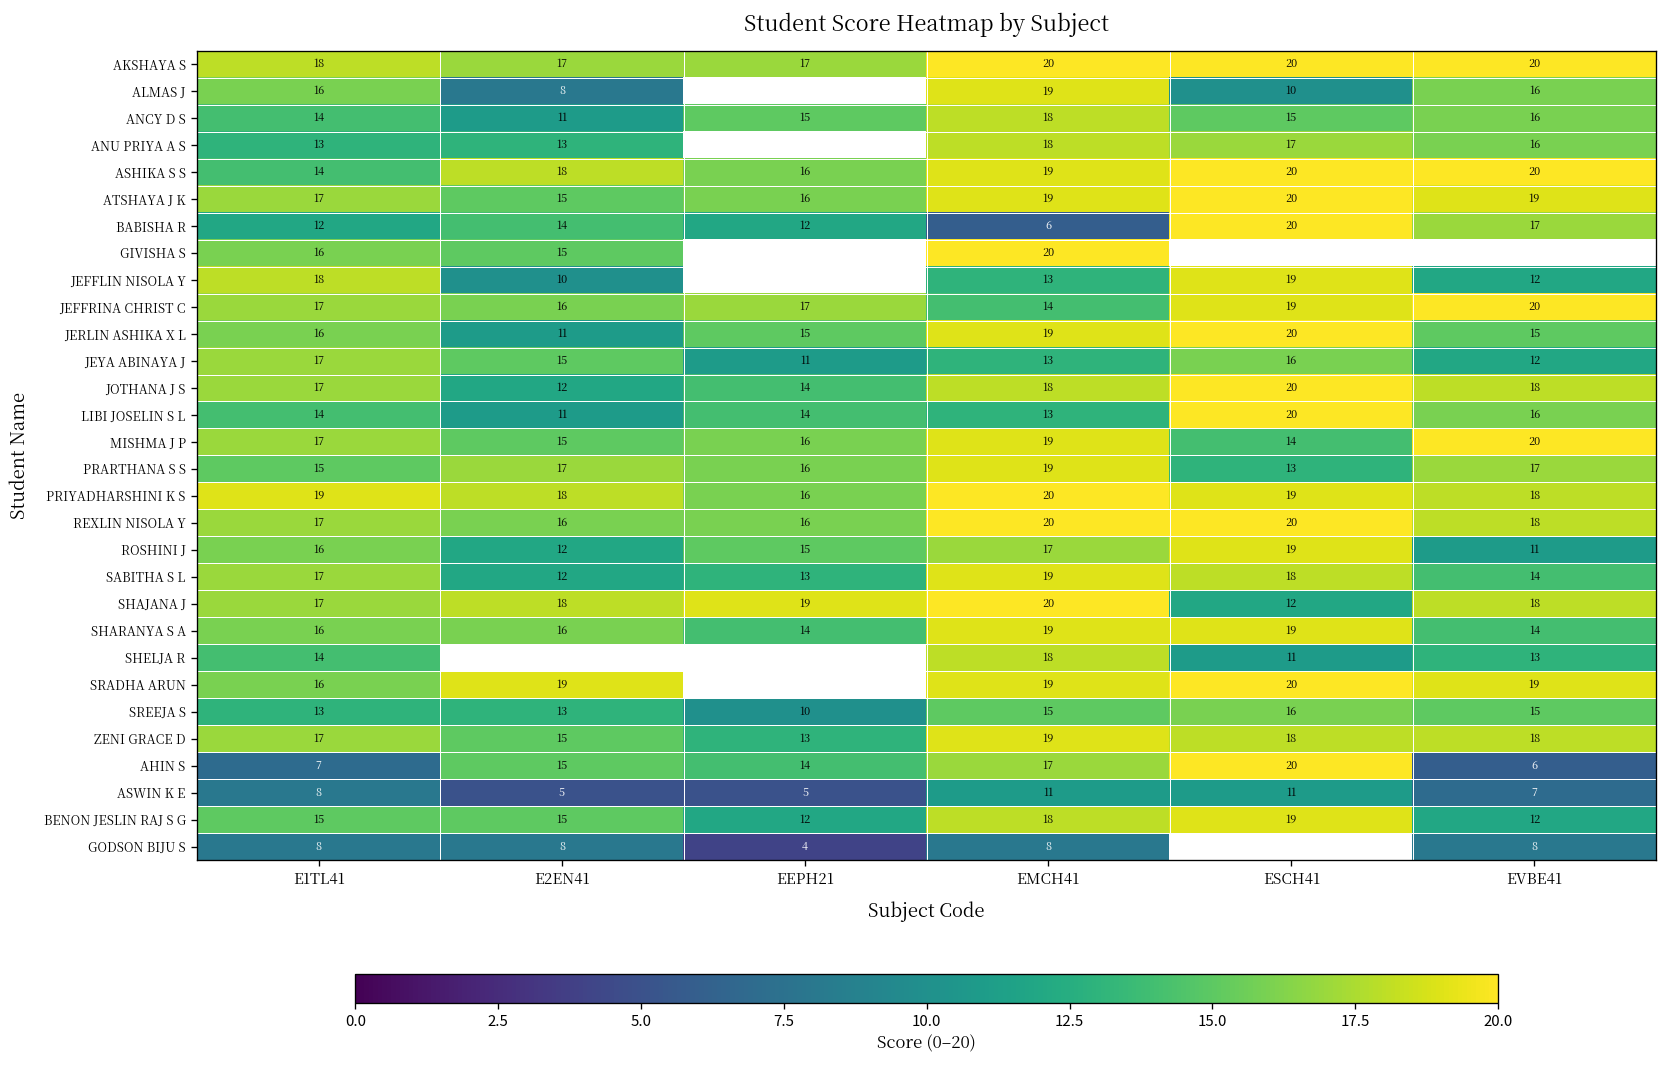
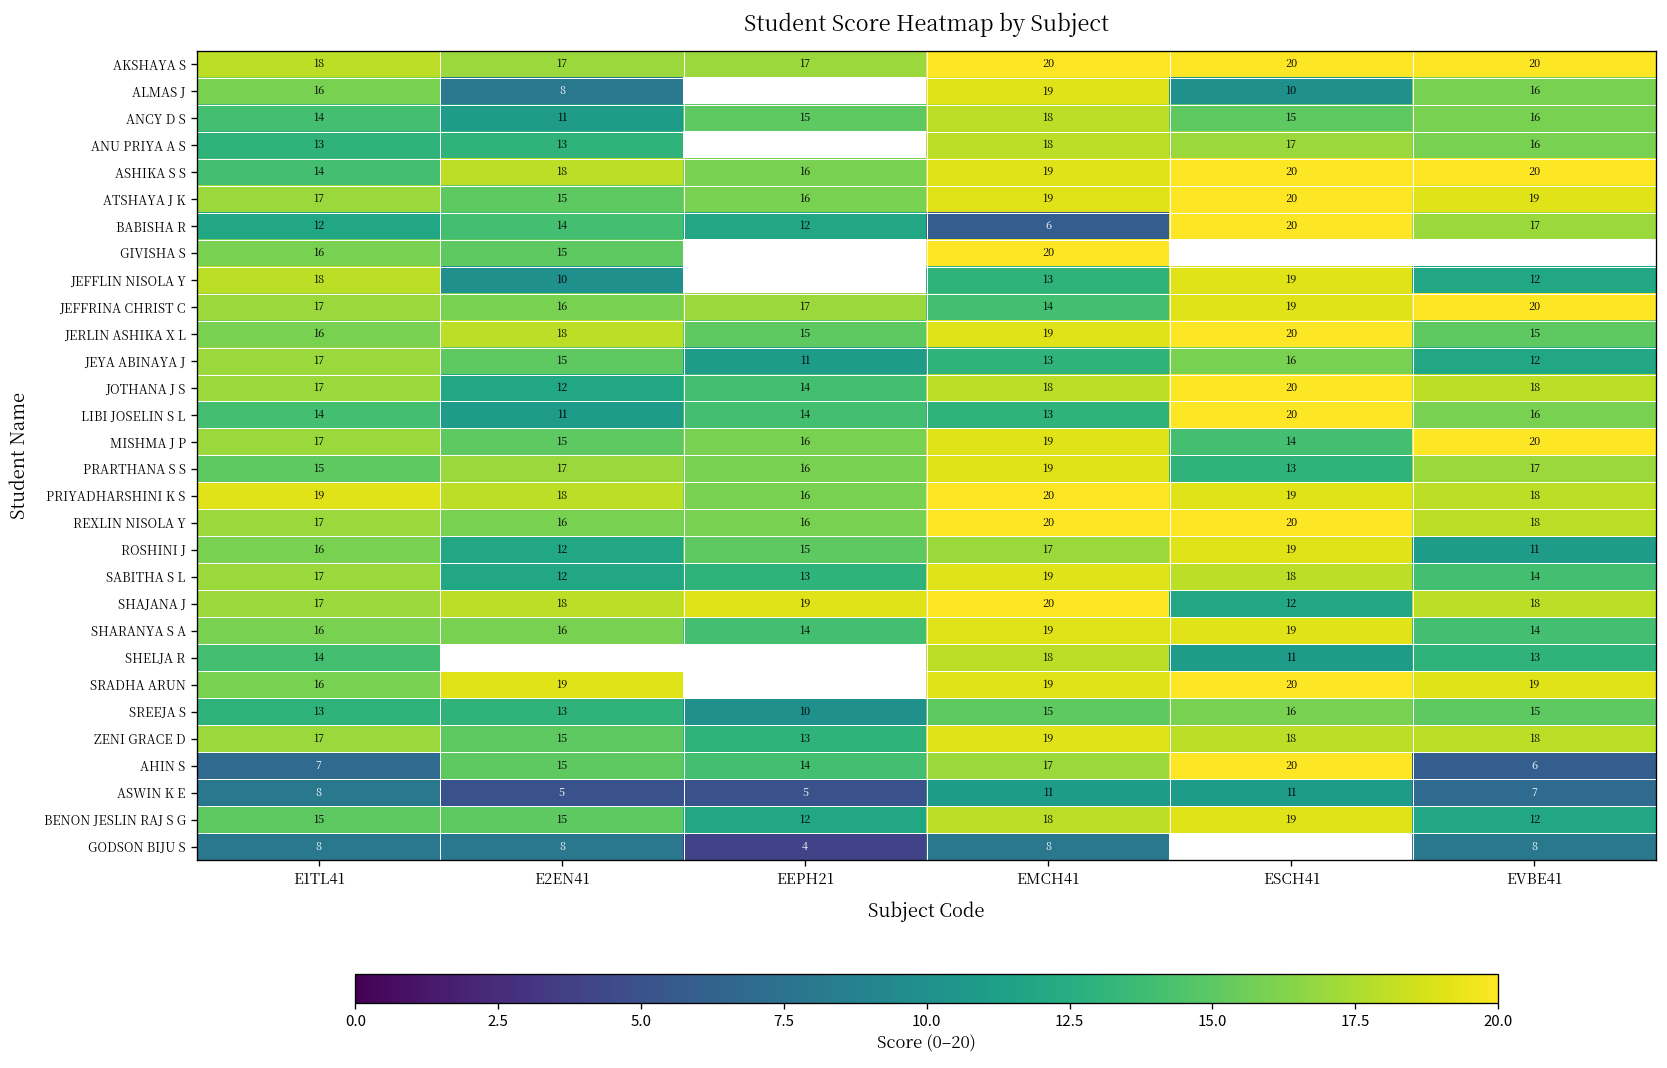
  {
    "AKSHAYA S": {
      "E1TL41": 18,
      "E2EN41": 17,
      "EEPH21": 17,
      "EMCH41": 20,
      "ESCH41": 20,
      "EVBE41": 20
    },
    "ALMAS J": {
      "E1TL41": 16,
      "E2EN41": 8,
      "EMCH41": 19,
      "ESCH41": 10,
      "EVBE41": 16
    },
    "ANCY D S": {
      "E1TL41": 14,
      "E2EN41": 11,
      "EEPH21": 15,
      "EMCH41": 18,
      "ESCH41": 15,
      "EVBE41": 16
    },
    "ANU PRIYA A S": {
      "E1TL41": 13,
      "E2EN41": 13,
      "EMCH41": 18,
      "ESCH41": 17,
      "EVBE41": 16
    },
    "ASHIKA S S": {
      "E1TL41": 14,
      "E2EN41": 18,
      "EEPH21": 16,
      "EMCH41": 19,
      "ESCH41": 20,
      "EVBE41": 20
    },
    "ATSHAYA J K": {
      "E1TL41": 17,
      "E2EN41": 15,
      "EEPH21": 16,
      "EMCH41": 19,
      "ESCH41": 20,
      "EVBE41": 19
    },
    "BABISHA R": {
      "E1TL41": 12,
      "E2EN41": 14,
      "EEPH21": 12,
      "EMCH41": 6,
      "ESCH41": 20,
      "EVBE41": 17
    },
    "GIVISHA S": {
      "E1TL41": 16,
      "E2EN41": 15,
      "EMCH41": 20
    },
    "JEFFLIN NISOLA Y": {
      "E1TL41": 18,
      "E2EN41": 10,
      "EMCH41": 13,
      "ESCH41": 19,
      "EVBE41": 12
    },
    "JEFFRINA CHRIST C": {
      "E1TL41": 17,
      "E2EN41": 16,
      "EEPH21": 17,
      "EMCH41": 14,
      "ESCH41": 19,
      "EVBE41": 20
    },
    "JERLIN ASHIKA X L": {
      "E1TL41": 16,
-     "E2EN41": 11,
+     "E2EN41": 18,
      "EEPH21": 15,
      "EMCH41": 19,
      "ESCH41": 20,
      "EVBE41": 15
    },
    "JEYA ABINAYA J": {
      "E1TL41": 17,
      "E2EN41": 15,
      "EEPH21": 11,
      "EMCH41": 13,
      "ESCH41": 16,
      "EVBE41": 12
    },
    "JOTHANA J S": {
      "E1TL41": 17,
      "E2EN41": 12,
      "EEPH21": 14,
      "EMCH41": 18,
      "ESCH41": 20,
      "EVBE41": 18
    },
    "LIBI JOSELIN S L": {
      "E1TL41": 14,
      "E2EN41": 11,
      "EEPH21": 14,
      "EMCH41": 13,
      "ESCH41": 20,
      "EVBE41": 16
    },
    "MISHMA J P": {
      "E1TL41": 17,
      "E2EN41": 15,
      "EEPH21": 16,
      "EMCH41": 19,
      "ESCH41": 14,
      "EVBE41": 20
    },
    "PRARTHANA S S": {
      "E1TL41": 15,
      "E2EN41": 17,
      "EEPH21": 16,
      "EMCH41": 19,
      "ESCH41": 13,
      "EVBE41": 17
    },
    "PRIYADHARSHINI K S": {
      "E1TL41": 19,
      "E2EN41": 18,
      "EEPH21": 16,
      "EMCH41": 20,
      "ESCH41": 19,
      "EVBE41": 18
    },
    "REXLIN NISOLA Y": {
      "E1TL41": 17,
      "E2EN41": 16,
      "EEPH21": 16,
      "EMCH41": 20,
      "ESCH41": 20,
      "EVBE41": 18
    },
    "ROSHINI J": {
      "E1TL41": 16,
      "E2EN41": 12,
      "EEPH21": 15,
      "EMCH41": 17,
      "ESCH41": 19,
      "EVBE41": 11
    },
    "SABITHA S L": {
      "E1TL41": 17,
      "E2EN41": 12,
      "EEPH21": 13,
      "EMCH41": 19,
      "ESCH41": 18,
      "EVBE41": 14
    },
    "SHAJANA J": {
      "E1TL41": 17,
      "E2EN41": 18,
      "EEPH21": 19,
      "EMCH41": 20,
      "ESCH41": 12,
      "EVBE41": 18
    },
    "SHARANYA S A": {
      "E1TL41": 16,
      "E2EN41": 16,
      "EEPH21": 14,
      "EMCH41": 19,
      "ESCH41": 19,
      "EVBE41": 14
    },
    "SHELJA R": {
      "E1TL41": 14,
      "EMCH41": 18,
      "ESCH41": 11,
      "EVBE41": 13
    },
    "SRADHA ARUN": {
      "E1TL41": 16,
      "E2EN41": 19,
      "EMCH41": 19,
      "ESCH41": 20,
      "EVBE41": 19
    },
    "SREEJA S": {
      "E1TL41": 13,
      "E2EN41": 13,
      "EEPH21": 10,
      "EMCH41": 15,
      "ESCH41": 16,
      "EVBE41": 15
    },
    "ZENI GRACE D": {
      "E1TL41": 17,
      "E2EN41": 15,
      "EEPH21": 13,
      "EMCH41": 19,
      "ESCH41": 18,
      "EVBE41": 18
    },
    "AHIN S": {
      "E1TL41": 7,
      "E2EN41": 15,
      "EEPH21": 14,
      "EMCH41": 17,
      "ESCH41": 20,
      "EVBE41": 6
    },
    "ASWIN K E": {
      "E1TL41": 8,
      "E2EN41": 5,
      "EEPH21": 5,
      "EMCH41": 11,
      "ESCH41": 11,
      "EVBE41": 7
    },
    "BENON JESLIN RAJ S G": {
      "E1TL41": 15,
      "E2EN41": 15,
      "EEPH21": 12,
      "EMCH41": 18,
      "ESCH41": 19,
      "EVBE41": 12
    },
    "GODSON BIJU S": {
      "E1TL41": 8,
      "E2EN41": 8,
      "EEPH21": 4,
      "EMCH41": 8,
      "EVBE41": 8
    }
  }
